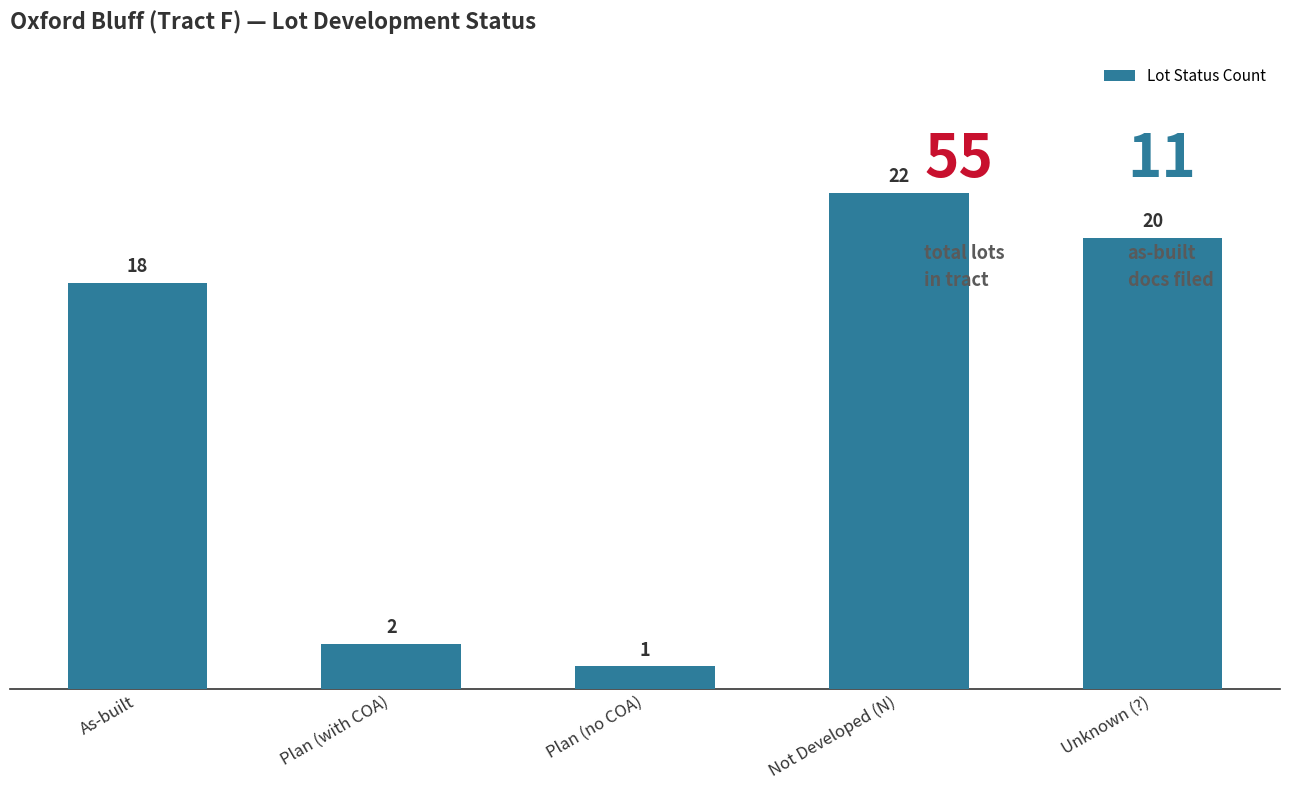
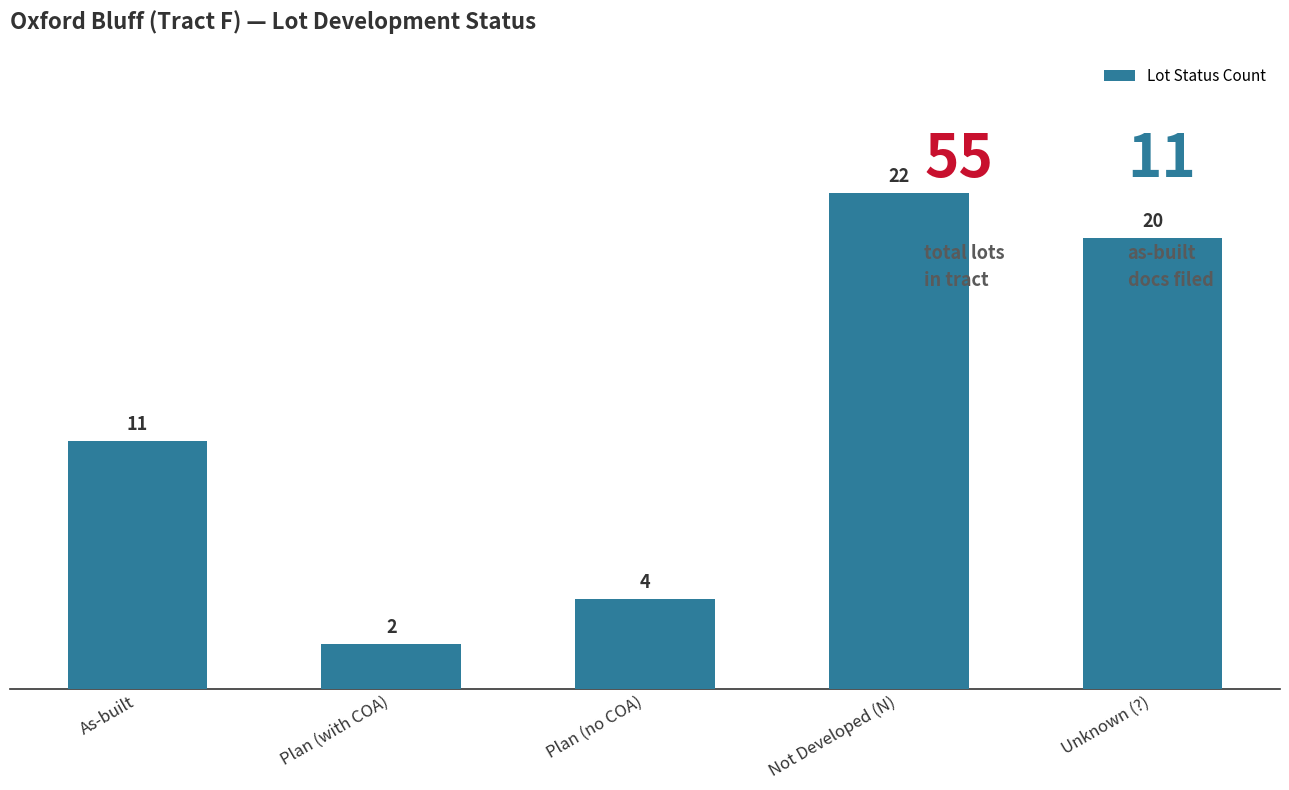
  {
-   "As-built": 18,
+   "As-built": 11,
    "Plan (with COA)": 2,
-   "Plan (no COA)": 1,
+   "Plan (no COA)": 4,
    "Not Developed (N)": 22,
    "Unknown (?)": 20
  }
